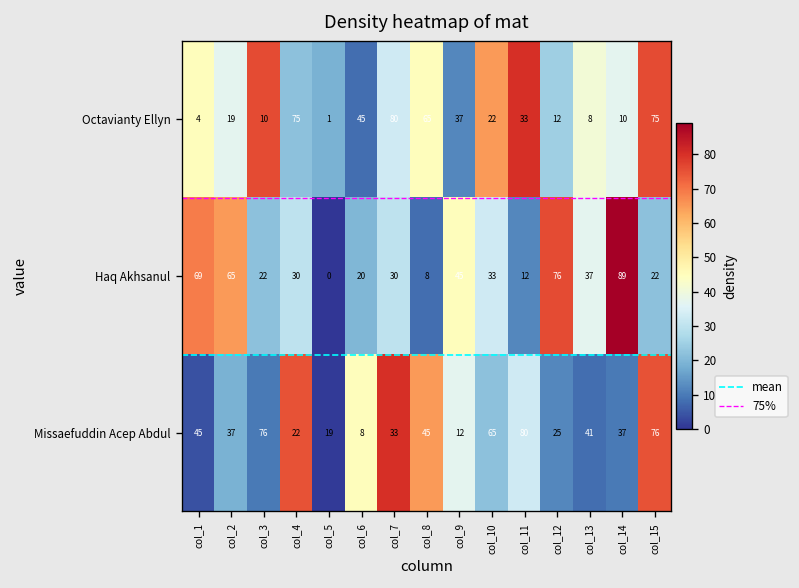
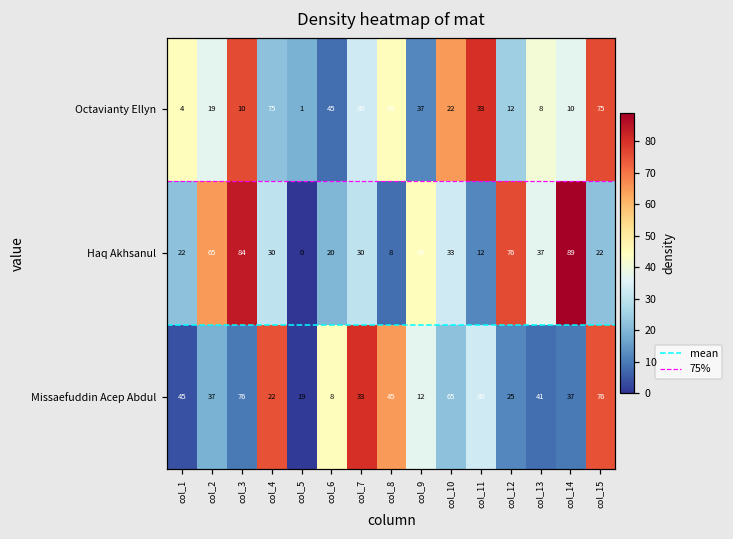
  {
    "Octavianty Ellyn": {
      "col_1": 4,
      "col_2": 19,
      "col_3": 10,
      "col_4": 75,
      "col_5": 1,
      "col_6": 45,
      "col_8": 65,
      "col_9": 37,
      "col_10": 22,
      "col_11": 33,
      "col_12": 12,
      "col_13": 8,
      "col_14": 10,
      "col_15": 75
    },
    "Haq Akhsanul": {
-     "col_1": 69,
+     "col_1": 22,
      "col_2": 65,
-     "col_3": 22,
+     "col_3": 84,
      "col_4": 30,
      "col_5": 0,
      "col_6": 20,
      "col_7": 30,
      "col_8": 8,
      "col_9": 45,
      "col_10": 33,
      "col_11": 12,
      "col_12": 76,
      "col_13": 37,
      "col_14": 89,
      "col_15": 22
    },
    "Missaefuddin Acep Abdul": {
      "col_1": 45,
      "col_2": 37,
      "col_3": 76,
      "col_4": 22,
      "col_5": 19,
      "col_6": 8,
      "col_7": 33,
      "col_8": 45,
      "col_9": 12,
      "col_10": 65,
      "col_12": 25,
      "col_13": 41,
      "col_14": 37,
      "col_15": 76
    }
  }
